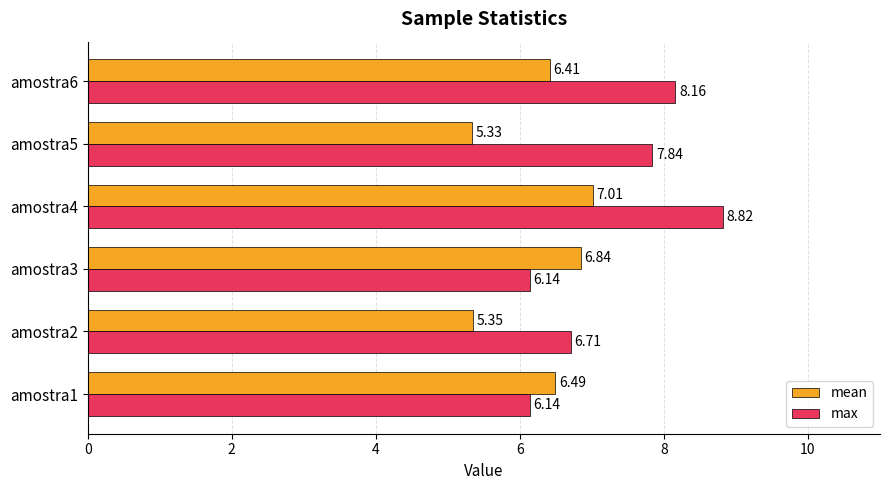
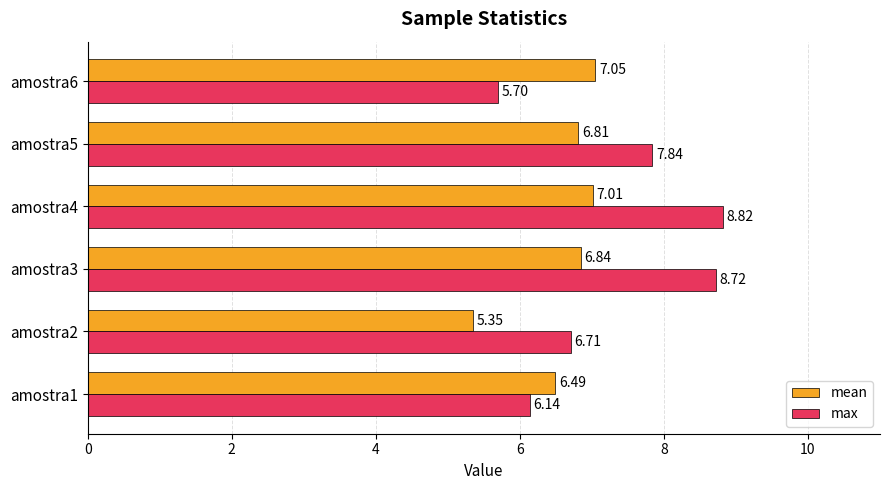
  {
    "mean": {
-     "amostra6": 6.41,
-     "amostra5": 5.33,
+     "amostra6": 7.05,
+     "amostra5": 6.81,
      "amostra4": 7.01,
      "amostra3": 6.84,
      "amostra2": 5.35,
      "amostra1": 6.49
    },
    "max": {
-     "amostra6": 8.16,
+     "amostra6": 5.70,
      "amostra5": 7.84,
      "amostra4": 8.82,
-     "amostra3": 6.14,
+     "amostra3": 8.72,
      "amostra2": 6.71,
      "amostra1": 6.14
    }
  }
